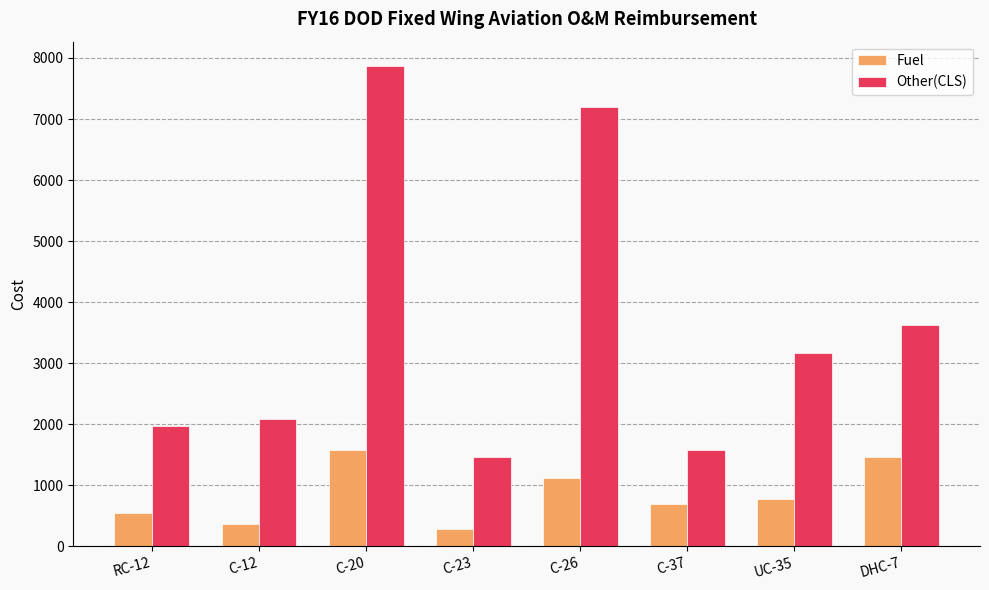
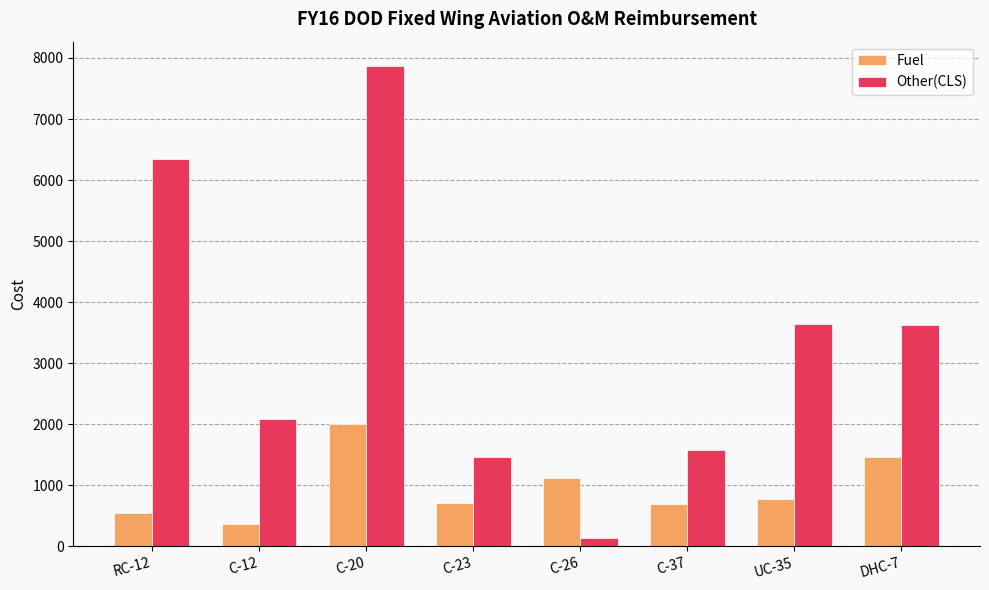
  {
    "Fuel": {
      "RC-12": 500,
      "C-12": 400,
-     "C-20": 1600,
-     "C-23": 300,
+     "C-20": 2000,
+     "C-23": 700,
      "C-26": 1100,
      "C-37": 700,
      "UC-35": 800,
      "DHC-7": 1500
    },
    "Other(CLS)": {
-     "RC-12": 2000,
+     "RC-12": 6400,
      "C-12": 2100,
      "C-20": 7900,
      "C-23": 1500,
-     "C-26": 7200,
+     "C-26": 100,
      "C-37": 1600,
-     "UC-35": 3200,
+     "UC-35": 3600,
      "DHC-7": 3600
    }
  }
